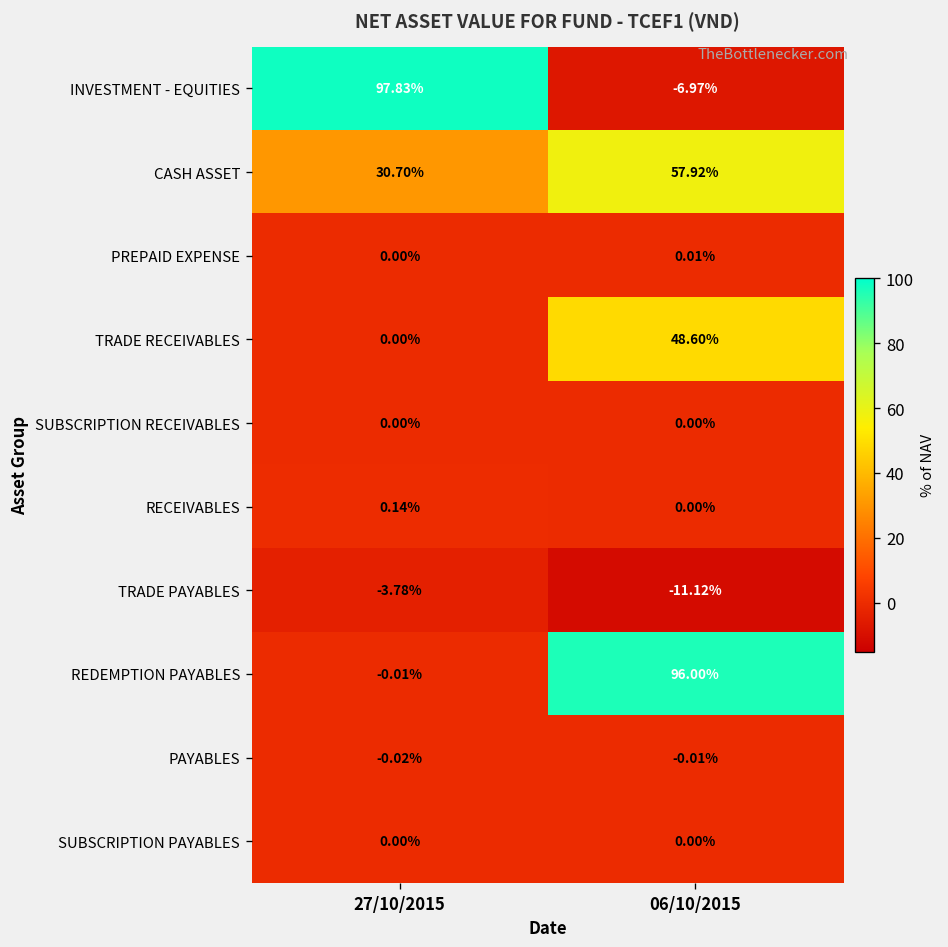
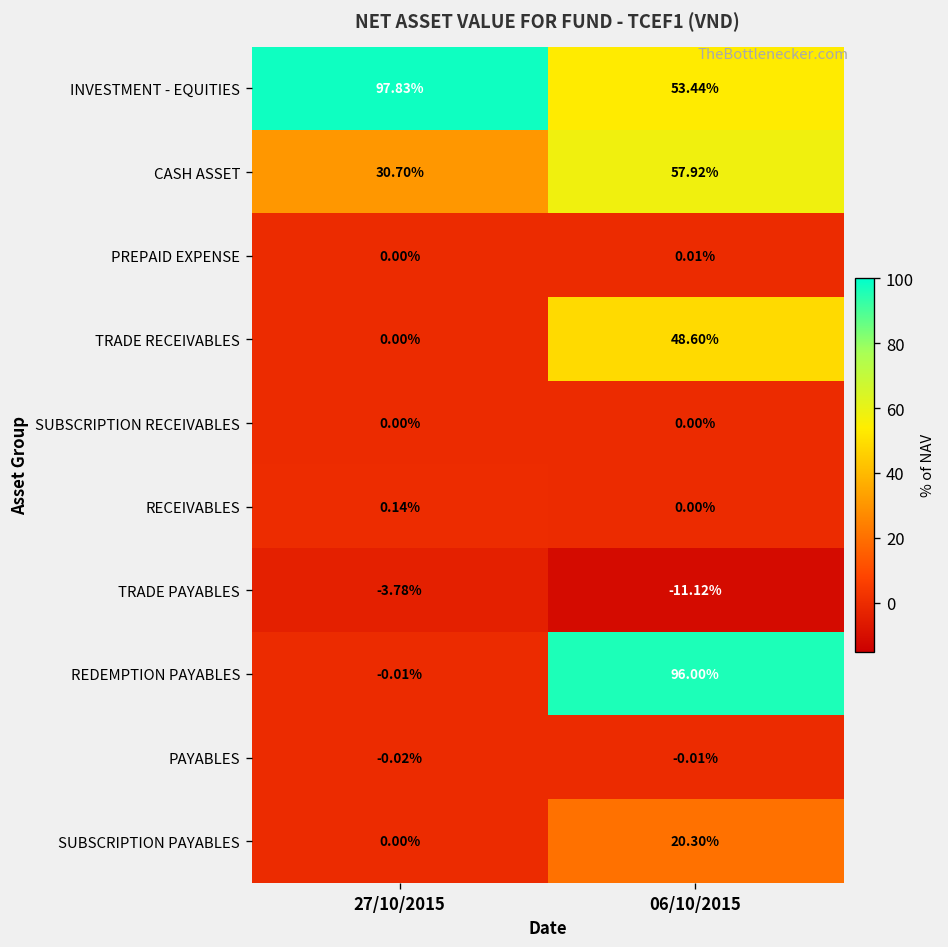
  {
    "INVESTMENT - EQUITIES": {
      "27/10/2015": "97.83%",
-     "06/10/2015": "-6.97%"
+     "06/10/2015": "53.44%"
    },
    "CASH ASSET": {
      "27/10/2015": "30.70%",
      "06/10/2015": "57.92%"
    },
    "PREPAID EXPENSE": {
      "27/10/2015": "0.00%",
      "06/10/2015": "0.01%"
    },
    "TRADE RECEIVABLES": {
      "27/10/2015": "0.00%",
      "06/10/2015": "48.60%"
    },
    "SUBSCRIPTION RECEIVABLES": {
      "27/10/2015": "0.00%",
      "06/10/2015": "0.00%"
    },
    "RECEIVABLES": {
      "27/10/2015": "0.14%",
      "06/10/2015": "0.00%"
    },
    "TRADE PAYABLES": {
      "27/10/2015": "-3.78%",
      "06/10/2015": "-11.12%"
    },
    "REDEMPTION PAYABLES": {
      "27/10/2015": "-0.01%",
      "06/10/2015": "96.00%"
    },
    "PAYABLES": {
      "27/10/2015": "-0.02%",
      "06/10/2015": "-0.01%"
    },
    "SUBSCRIPTION PAYABLES": {
      "27/10/2015": "0.00%",
-     "06/10/2015": "0.00%"
+     "06/10/2015": "20.30%"
    }
  }
